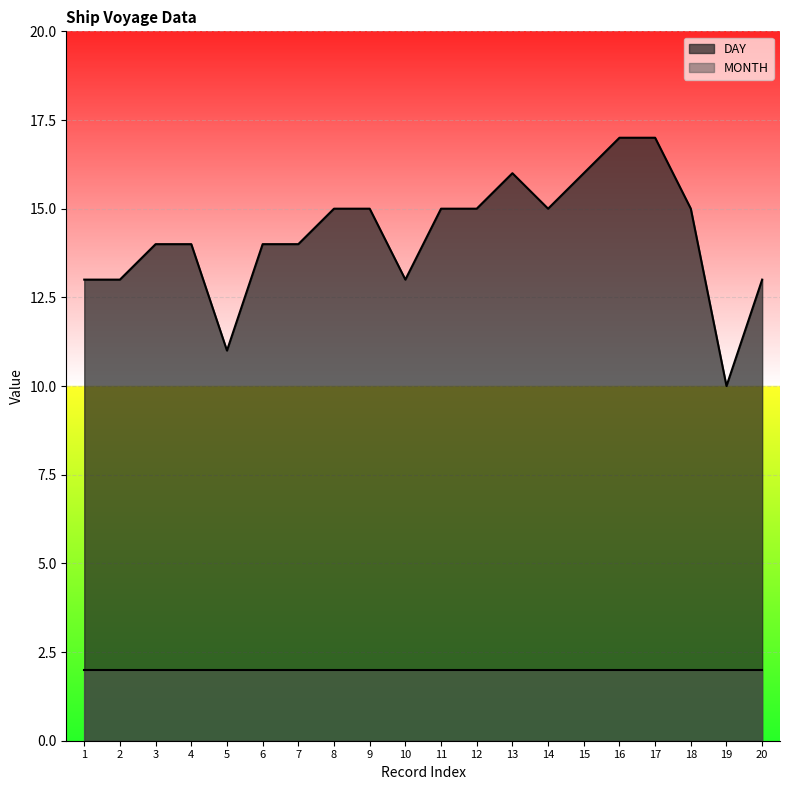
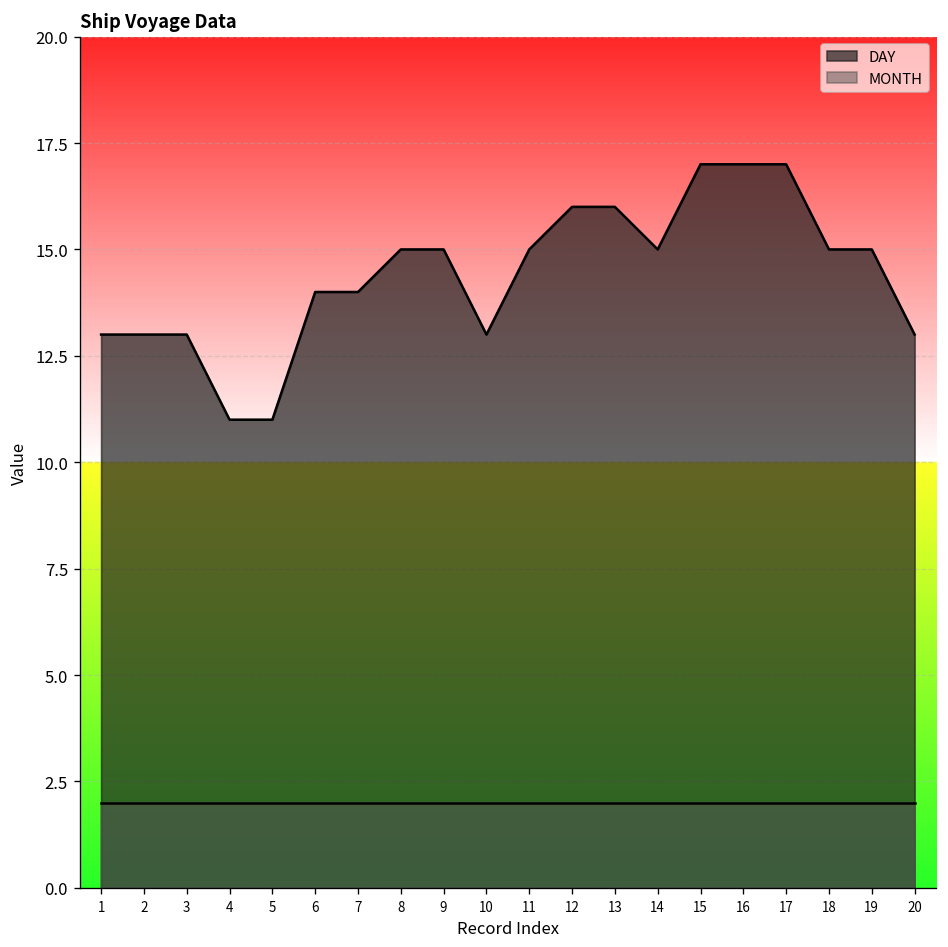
  {
    "DAY": {
      "1": 13,
      "2": 13,
-     "3": 14,
-     "4": 14,
+     "3": 13,
+     "4": 11,
      "5": 11,
      "6": 14,
      "7": 14,
      "8": 15,
      "9": 15,
      "10": 13,
      "11": 15,
-     "12": 15,
+     "12": 16,
      "13": 16,
      "14": 15,
-     "15": 16,
+     "15": 17,
      "16": 17,
      "17": 17,
      "18": 15,
-     "19": 10,
+     "19": 15,
      "20": 13
    },
    "MONTH": {
      "1": 2,
      "2": 2,
      "3": 2,
      "4": 2,
      "5": 2,
      "6": 2,
      "7": 2,
      "8": 2,
      "9": 2,
      "10": 2,
      "11": 2,
      "12": 2,
      "13": 2,
      "14": 2,
      "15": 2,
      "16": 2,
      "17": 2,
      "18": 2,
      "19": 2,
      "20": 2
    }
  }
